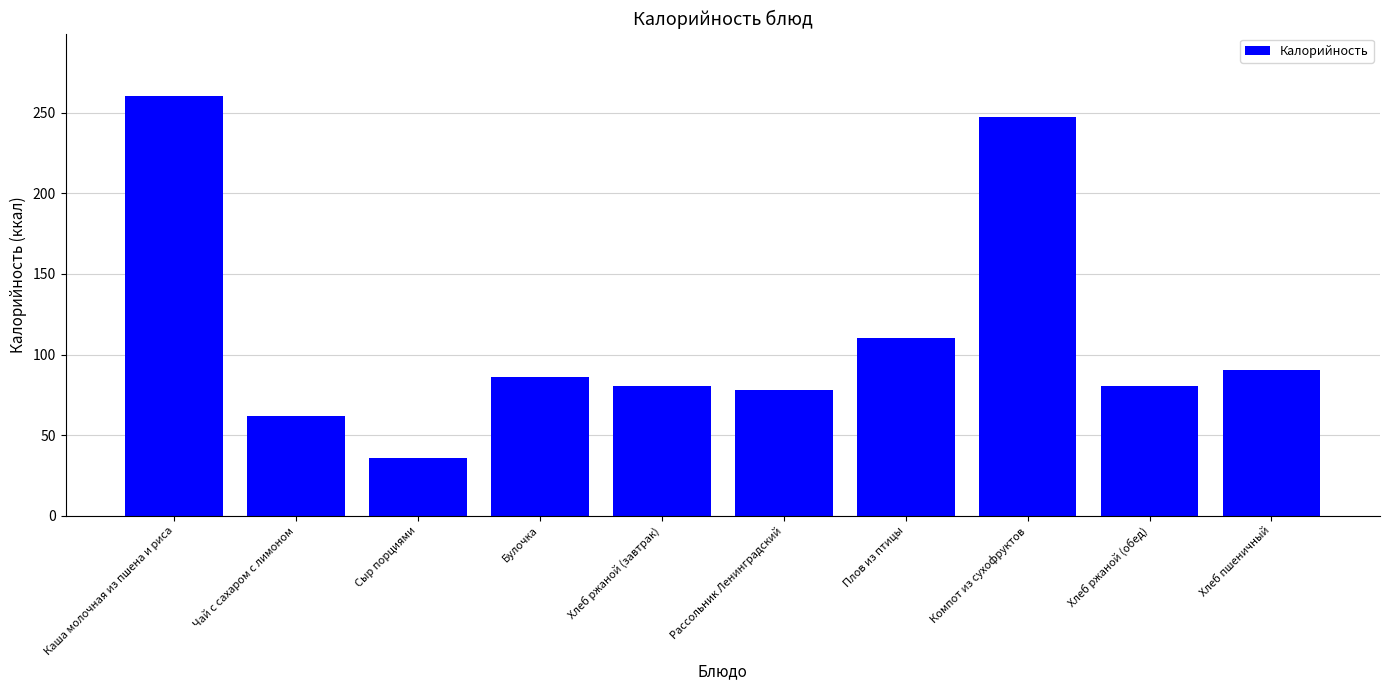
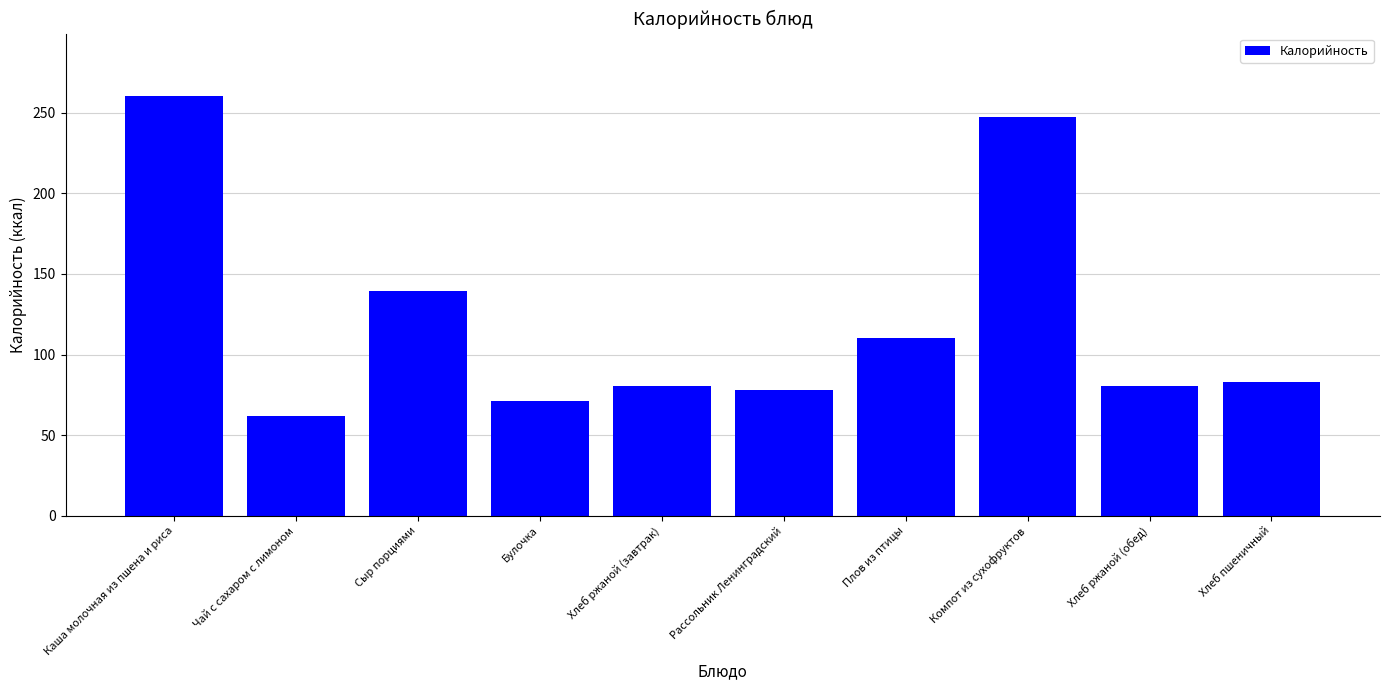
  {
    "Каша молочная из пшена и риса": 260,
    "Чай c сахаром с лимоном": 62,
-   "Сыр порциями": 36,
-   "Булочка": 86,
+   "Сыр порциями": 139,
+   "Булочка": 71,
    "Хлеб ржаной (завтрак)": 81,
    "Рассольник Ленинградский": 78,
    "Плов из птицы": 111,
    "Компот из сухофруктов": 247,
    "Хлеб ржаной (обед)": 81,
-   "Хлеб пшеничный": 90
+   "Хлеб пшеничный": 83
  }
